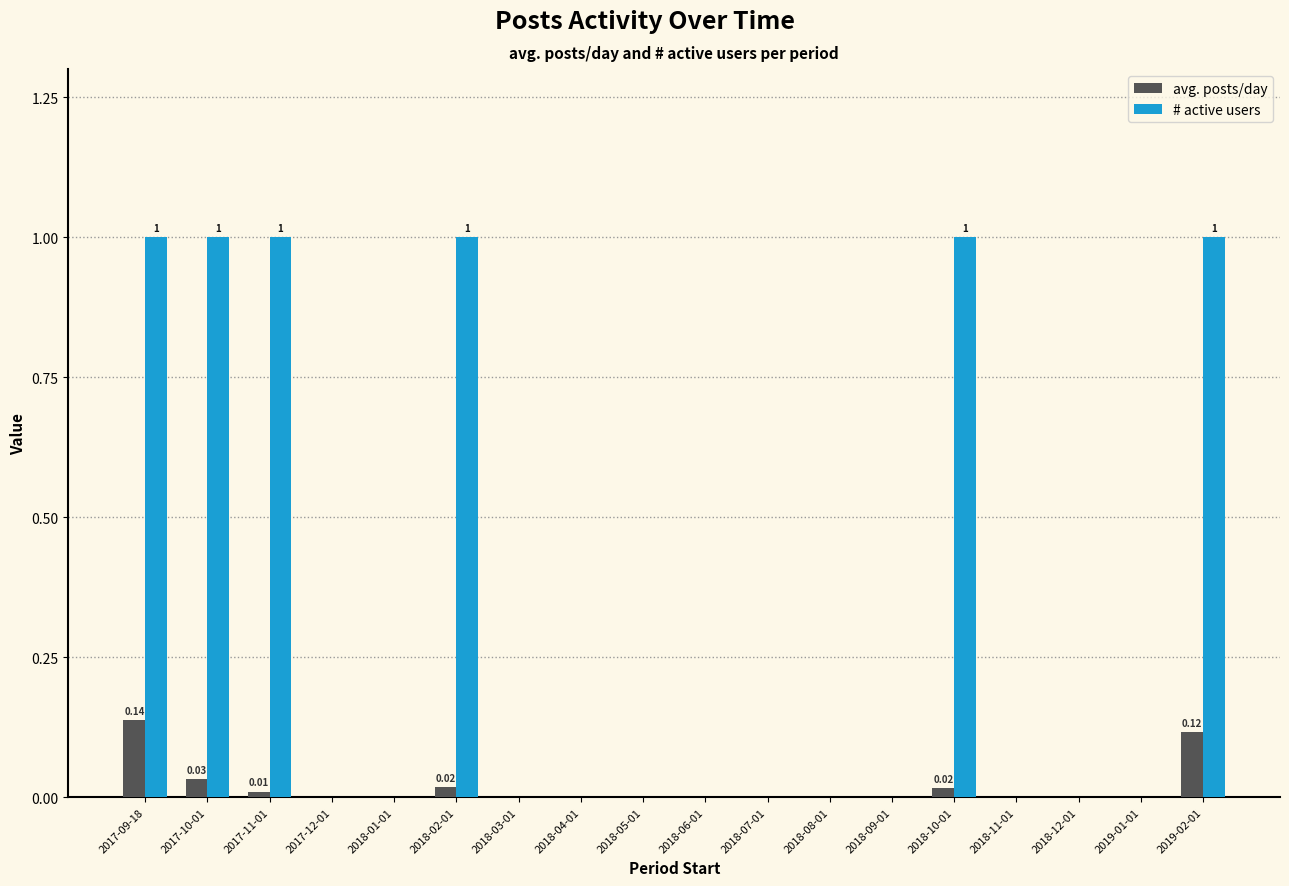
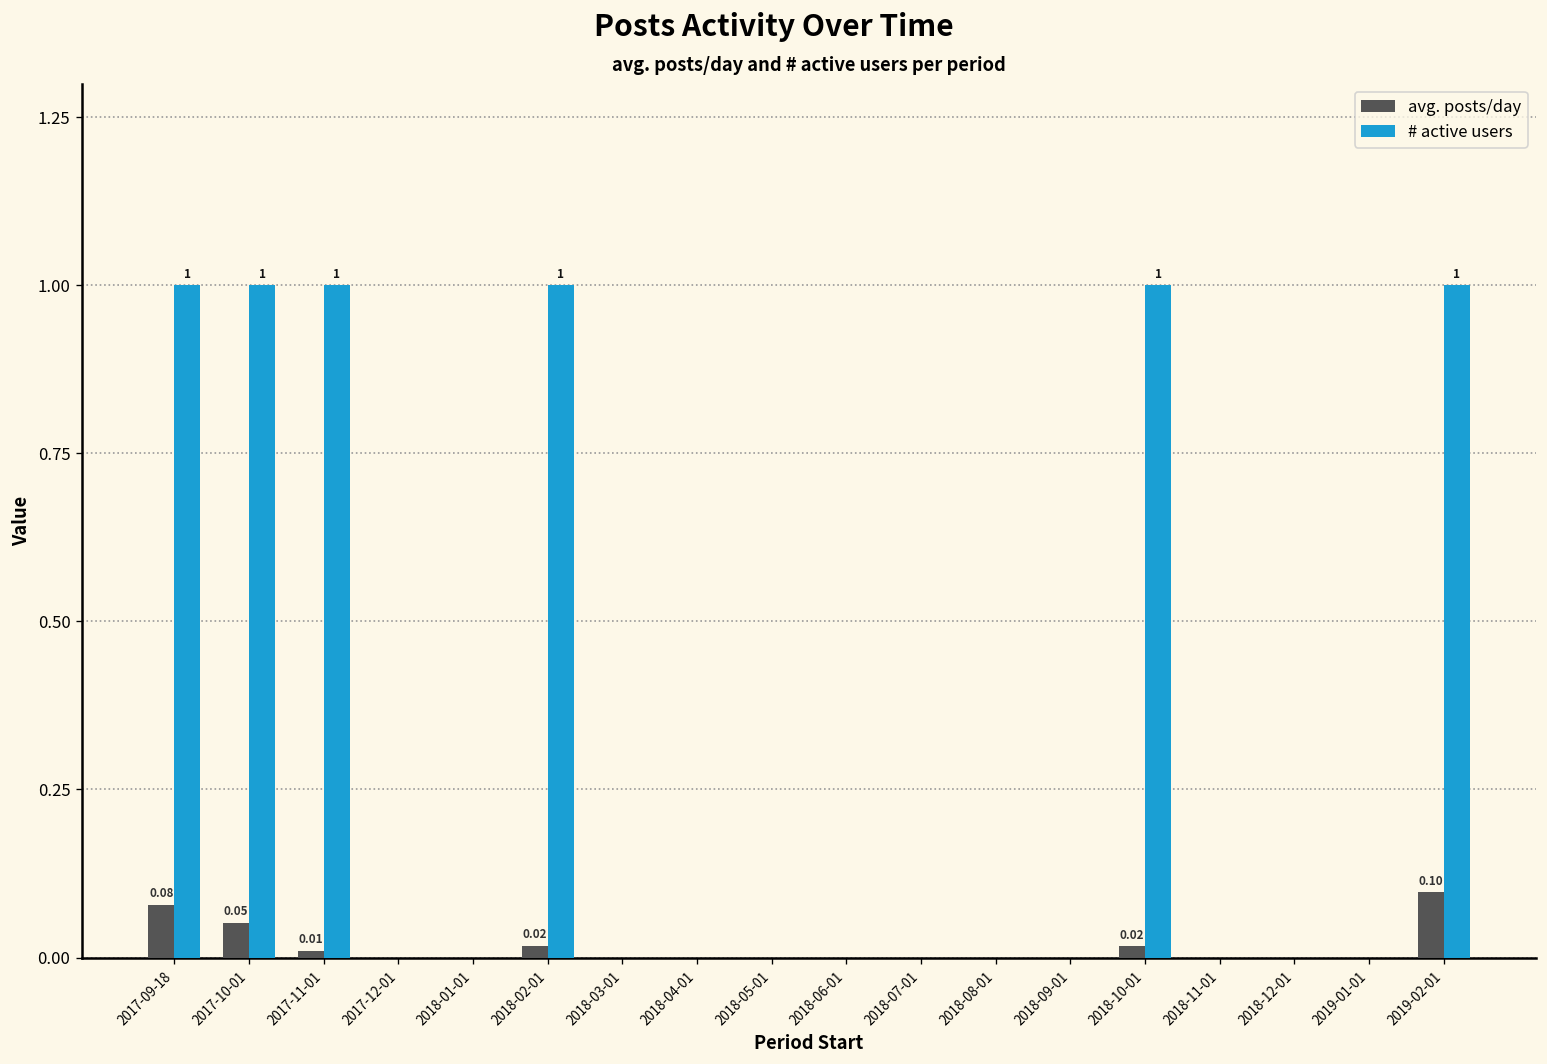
  {
    "avg. posts/day": {
-     "2017-09-18": 0.14,
-     "2017-10-01": 0.03,
+     "2017-09-18": 0.08,
+     "2017-10-01": 0.05,
      "2017-11-01": 0.01,
      "2018-02-01": 0.02,
      "2018-10-01": 0.02,
-     "2019-02-01": 0.12
+     "2019-02-01": 0.10
    },
    "# active users": {
      "2017-09-18": 1,
      "2017-10-01": 1,
      "2017-11-01": 1,
      "2018-02-01": 1,
      "2018-10-01": 1,
      "2019-02-01": 1
    }
  }
